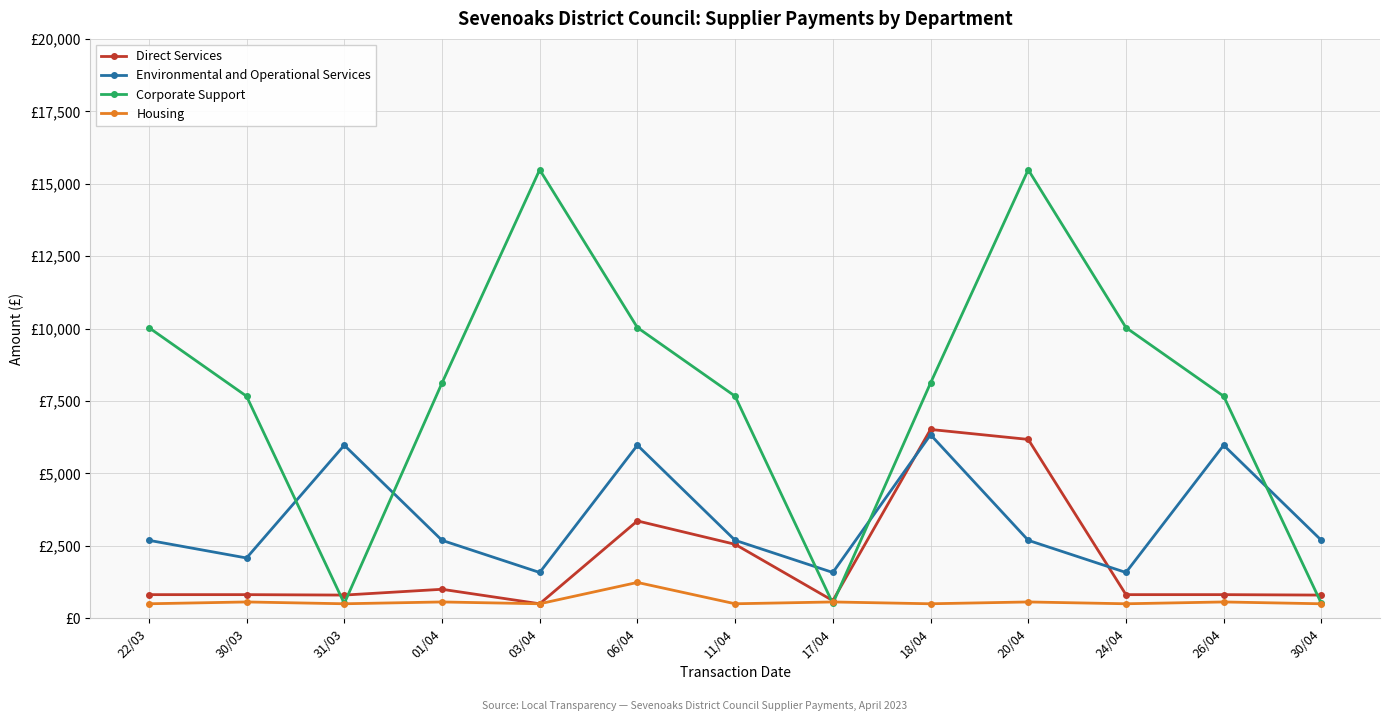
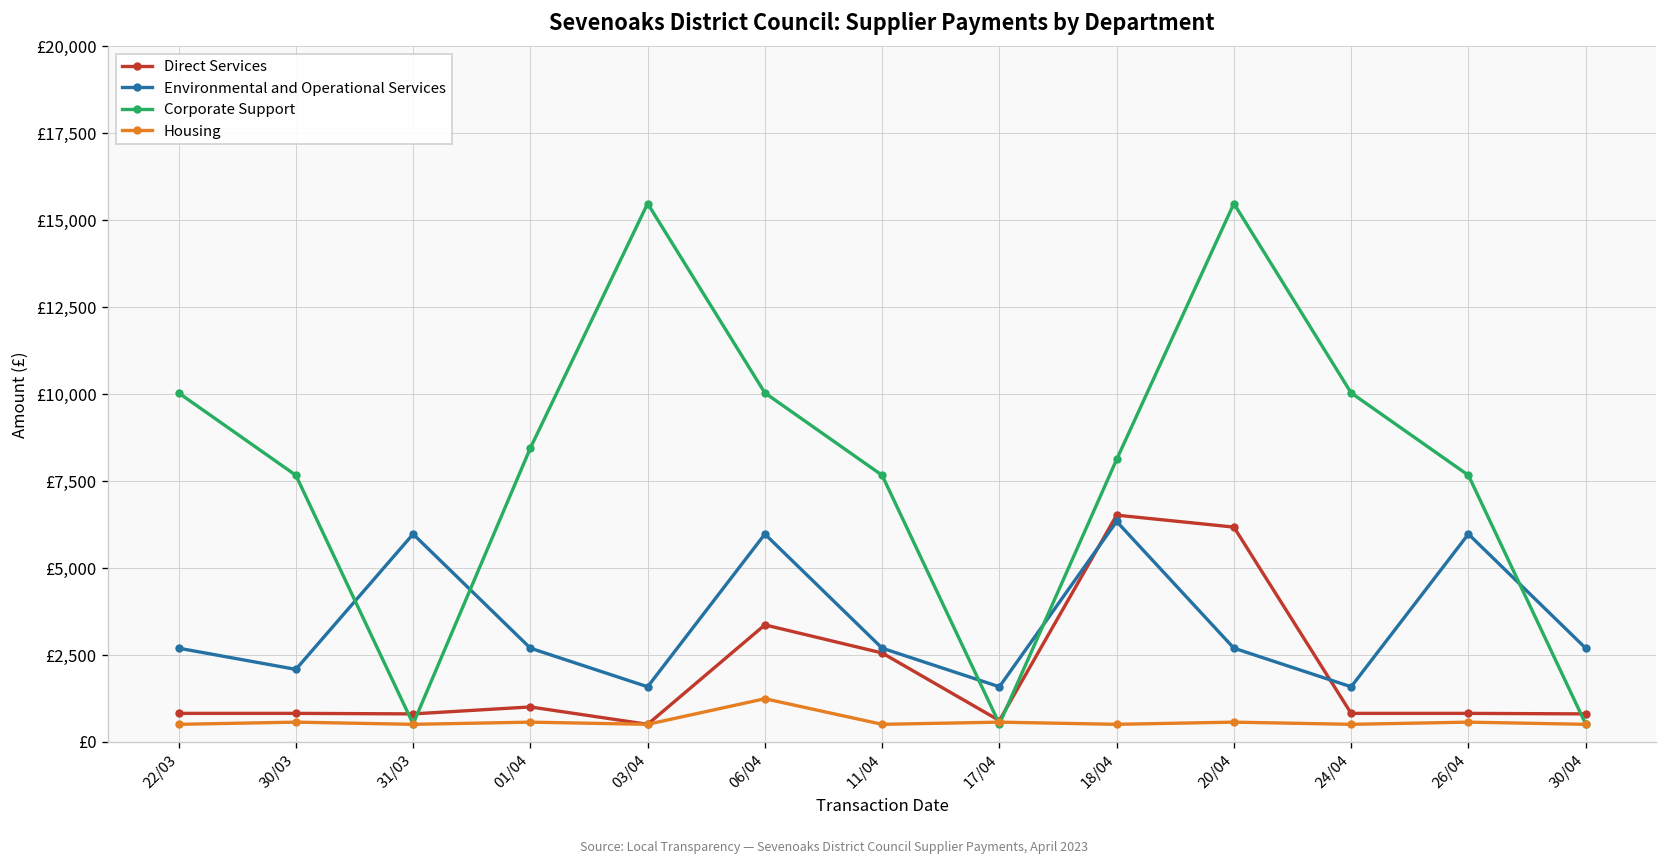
  {
    "Direct Services": {
      "22/03": "£800",
      "30/03": "£800",
      "31/03": "£800",
      "01/04": "£1,000",
      "06/04": "£3,400",
      "11/04": "£2,600",
      "18/04": "£6,500",
      "20/04": "£6,200",
      "24/04": "£800",
      "26/04": "£800",
      "30/04": "£800"
    },
    "Environmental and Operational Services": {
      "22/03": "£2,700",
      "30/03": "£2,100",
      "31/03": "£6,000",
      "01/04": "£2,700",
      "03/04": "£1,600",
      "06/04": "£6,000",
      "11/04": "£2,700",
      "17/04": "£1,600",
      "18/04": "£6,300",
      "20/04": "£2,700",
      "24/04": "£1,600",
      "26/04": "£6,000",
      "30/04": "£2,700"
    },
    "Corporate Support": {
      "22/03": "£10,000",
      "30/03": "£7,700",
-     "01/04": "£8,100",
+     "01/04": "£8,400",
      "03/04": "£15,500",
      "06/04": "£10,000",
      "11/04": "£7,700",
      "18/04": "£8,100",
      "20/04": "£15,500",
      "24/04": "£10,000",
      "26/04": "£7,700"
    },
    "Housing": {
      "22/03": "£500",
      "30/03": "£600",
      "01/04": "£600",
      "06/04": "£1,200",
      "11/04": "£500",
      "18/04": "£500",
      "20/04": "£600",
      "24/04": "£500",
      "26/04": "£600"
    }
  }
